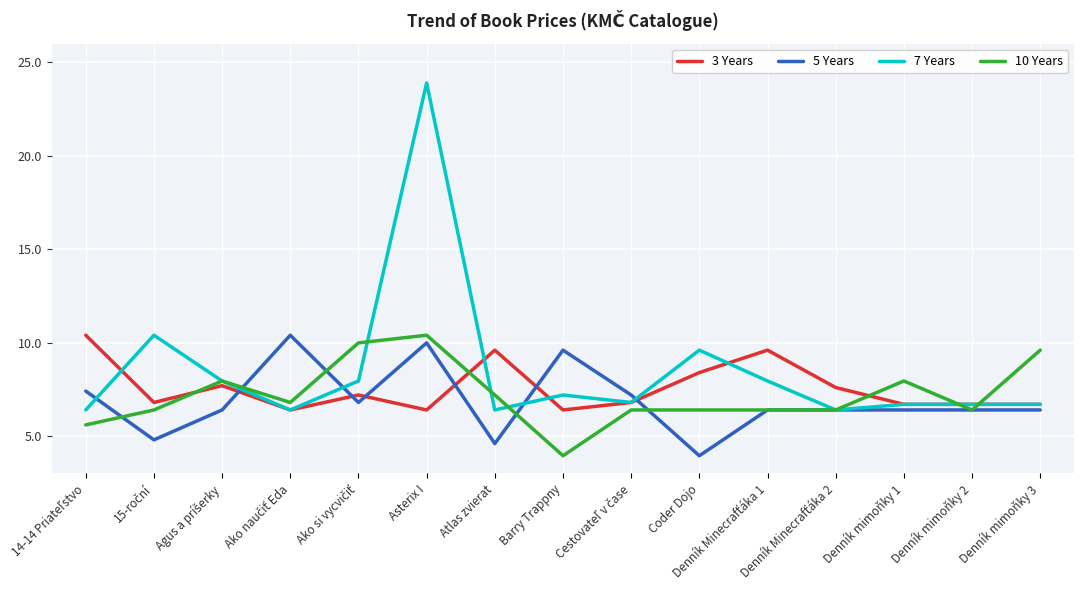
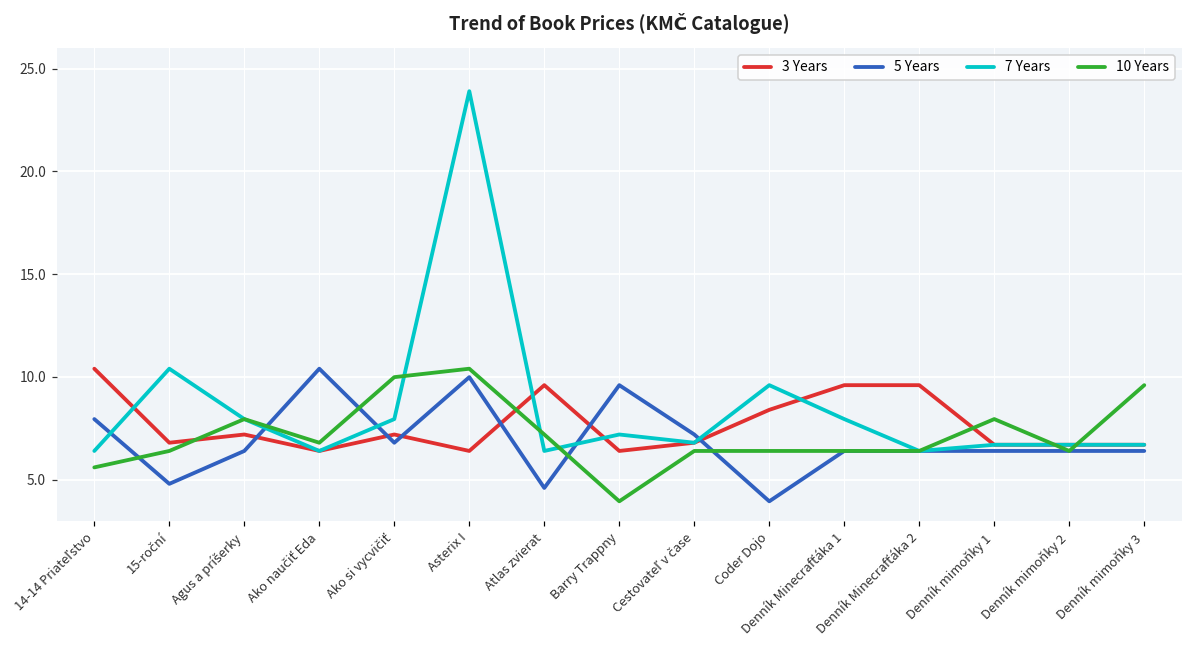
  {
    "3 Years": {
      "14-14 Priateľstvo": 10.4,
      "15-roční": 6.8,
-     "Agus a príšerky": 7.7,
+     "Agus a príšerky": 7.2,
      "Ako si vycvičiť": 7.2,
      "Asterix I": 6.4,
      "Atlas zvierat": 9.6,
      "Barry Trappny": 6.4,
      "Coder Dojo": 8.4,
      "Denník Minecrafťáka 1": 9.6,
-     "Denník Minecrafťáka 2": 7.6
+     "Denník Minecrafťáka 2": 9.6
    },
    "5 Years": {
-     "14-14 Priateľstvo": 7.4,
+     "14-14 Priateľstvo": 8.0,
      "15-roční": 4.8,
      "Agus a príšerky": 6.4,
      "Ako naučiť Eda": 10.4,
      "Ako si vycvičiť": 6.8,
      "Asterix I": 10.0,
      "Atlas zvierat": 4.6,
      "Barry Trappny": 9.6,
      "Cestovateľ v čase": 7.2,
      "Coder Dojo": 4.0,
      "Denník mimoňky 1": 6.4,
      "Denník mimoňky 3": 6.4
    },
    "7 Years": {
      "14-14 Priateľstvo": 6.4,
      "15-roční": 10.4,
      "Ako si vycvičiť": 8.0,
      "Asterix I": 23.9,
      "Atlas zvierat": 6.4,
      "Barry Trappny": 7.2,
      "Coder Dojo": 9.6,
      "Denník Minecrafťáka 1": 8.0
    },
    "10 Years": {
      "14-14 Priateľstvo": 5.6,
      "15-roční": 6.4,
      "Ako naučiť Eda": 6.8,
      "Ako si vycvičiť": 10.0,
      "Asterix I": 10.4,
      "Atlas zvierat": 7.2,
      "Barry Trappny": 4.0,
      "Cestovateľ v čase": 6.4,
      "Coder Dojo": 6.4,
      "Denník mimoňky 1": 8.0,
      "Denník mimoňky 3": 9.6
    }
  }
